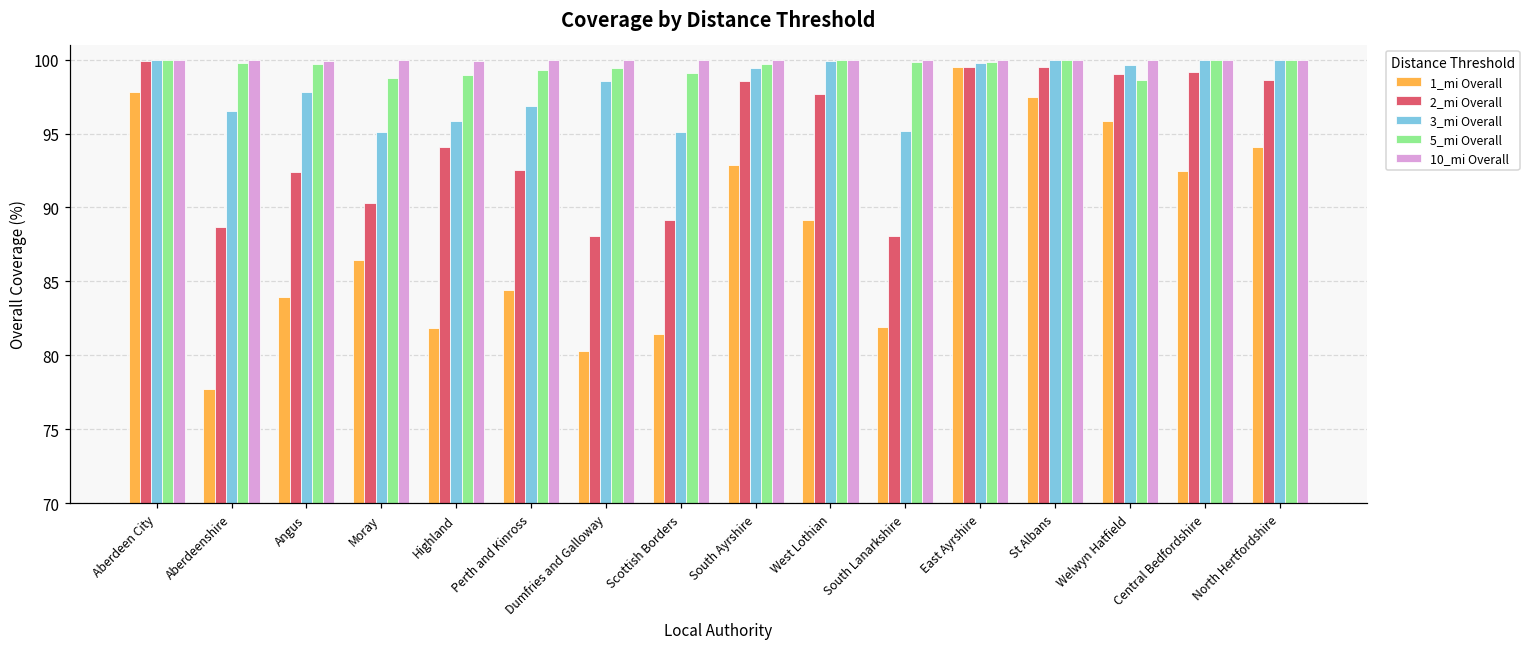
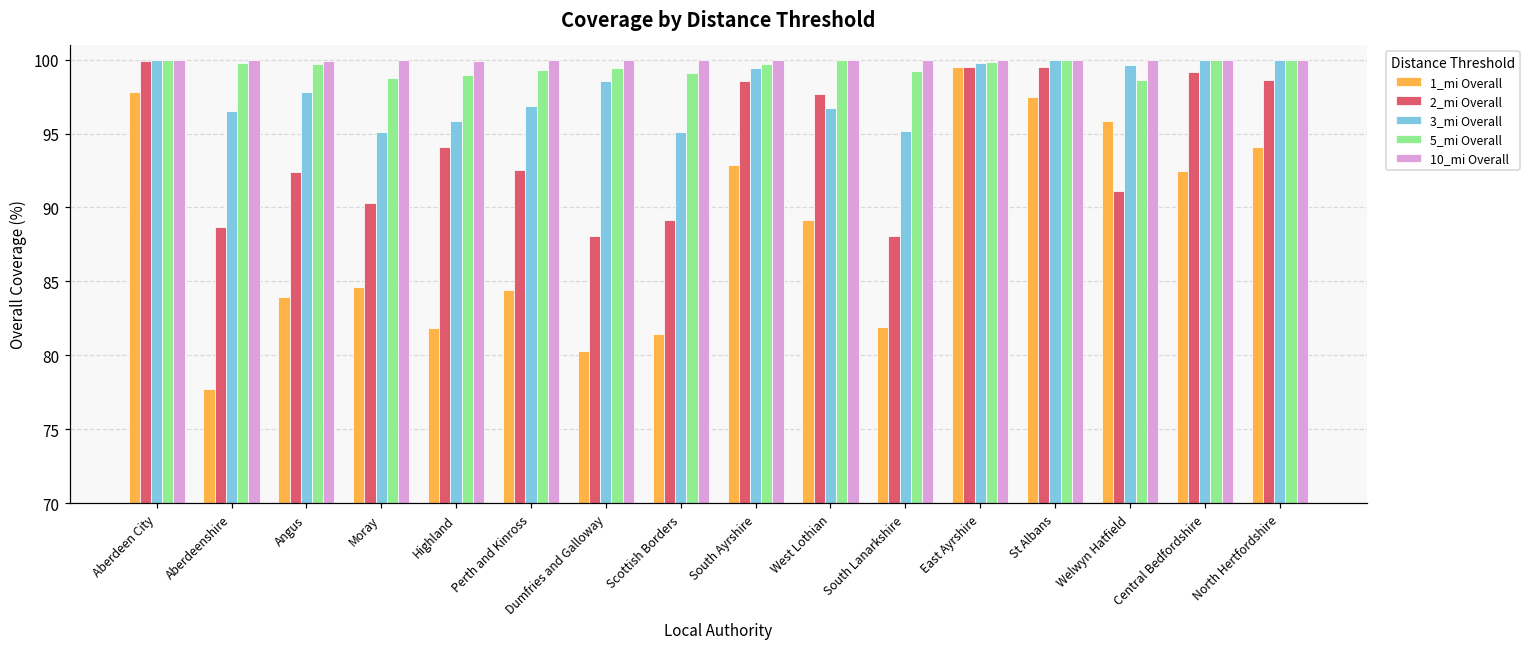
  {
    "1_mi Overall": {
      "Aberdeen City": 97.8,
      "Aberdeenshire": 77.8,
      "Angus": 83.9,
-     "Moray": 86.4,
+     "Moray": 84.6,
      "Highland": 81.9,
      "Perth and Kinross": 84.4,
      "Dumfries and Galloway": 80.3,
      "Scottish Borders": 81.4,
      "South Ayrshire": 92.9,
      "West Lothian": 89.1,
      "South Lanarkshire": 81.9,
      "East Ayrshire": 99.5,
      "St Albans": 97.4,
      "Welwyn Hatfield": 95.8,
      "Central Bedfordshire": 92.4,
      "North Hertfordshire": 94.1
    },
    "2_mi Overall": {
      "Aberdeen City": 99.9,
      "Aberdeenshire": 88.7,
      "Angus": 92.4,
      "Moray": 90.3,
      "Highland": 94.1,
      "Perth and Kinross": 92.5,
      "Dumfries and Galloway": 88.1,
      "Scottish Borders": 89.2,
      "South Ayrshire": 98.6,
      "West Lothian": 97.7,
      "South Lanarkshire": 88.1,
      "East Ayrshire": 99.5,
      "St Albans": 99.5,
-     "Welwyn Hatfield": 99.0,
+     "Welwyn Hatfield": 91.1,
      "Central Bedfordshire": 99.2,
      "North Hertfordshire": 98.6
    },
    "3_mi Overall": {
      "Aberdeen City": 100.0,
      "Aberdeenshire": 96.5,
      "Angus": 97.8,
      "Moray": 95.1,
      "Highland": 95.9,
      "Perth and Kinross": 96.8,
      "Dumfries and Galloway": 98.5,
      "Scottish Borders": 95.1,
      "South Ayrshire": 99.4,
-     "West Lothian": 99.9,
+     "West Lothian": 96.7,
      "South Lanarkshire": 95.2,
      "East Ayrshire": 99.8,
      "St Albans": 100.0,
      "Welwyn Hatfield": 99.6,
      "Central Bedfordshire": 100.0,
      "North Hertfordshire": 100.0
    },
    "5_mi Overall": {
      "Aberdeen City": 100.0,
      "Aberdeenshire": 99.8,
      "Angus": 99.7,
      "Moray": 98.8,
      "Highland": 98.9,
      "Perth and Kinross": 99.3,
      "Dumfries and Galloway": 99.4,
      "Scottish Borders": 99.1,
      "South Ayrshire": 99.7,
      "West Lothian": 100.0,
-     "South Lanarkshire": 99.9,
+     "South Lanarkshire": 99.2,
      "East Ayrshire": 99.9,
      "St Albans": 100.0,
      "Welwyn Hatfield": 98.6,
      "Central Bedfordshire": 100.0,
      "North Hertfordshire": 100.0
    },
    "10_mi Overall": {
      "Aberdeen City": 100.0,
      "Aberdeenshire": 100.0,
      "Angus": 99.9,
      "Moray": 100.0,
      "Highland": 99.9,
      "Perth and Kinross": 100.0,
      "Dumfries and Galloway": 100.0,
      "Scottish Borders": 100.0,
      "South Ayrshire": 100.0,
      "West Lothian": 100.0,
      "South Lanarkshire": 100.0,
      "East Ayrshire": 100.0,
      "St Albans": 100.0,
      "Welwyn Hatfield": 100.0,
      "Central Bedfordshire": 100.0,
      "North Hertfordshire": 100.0
    }
  }
